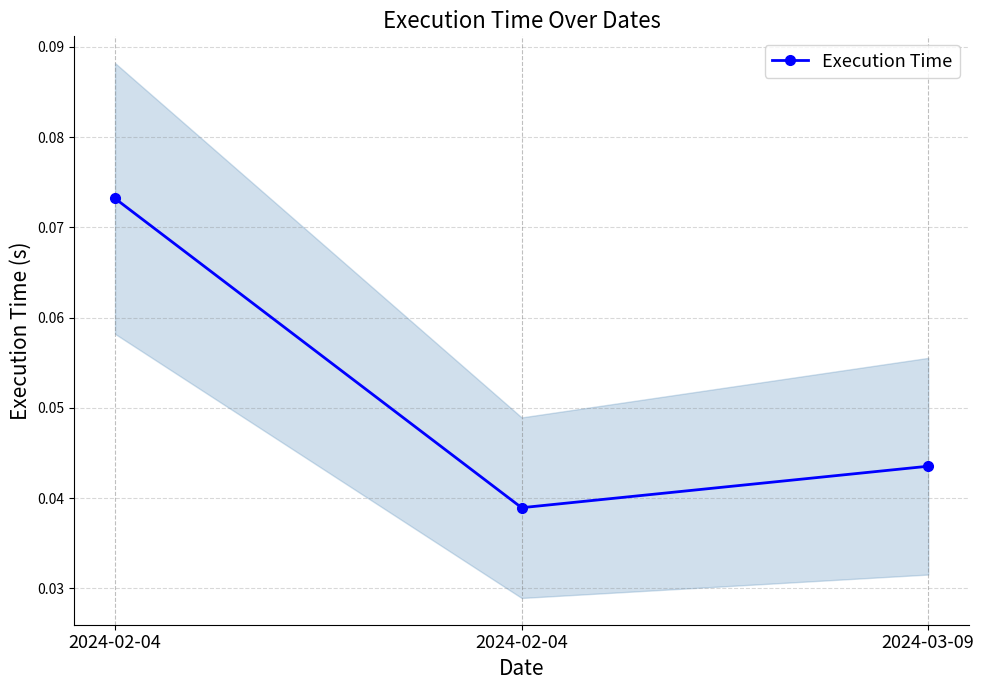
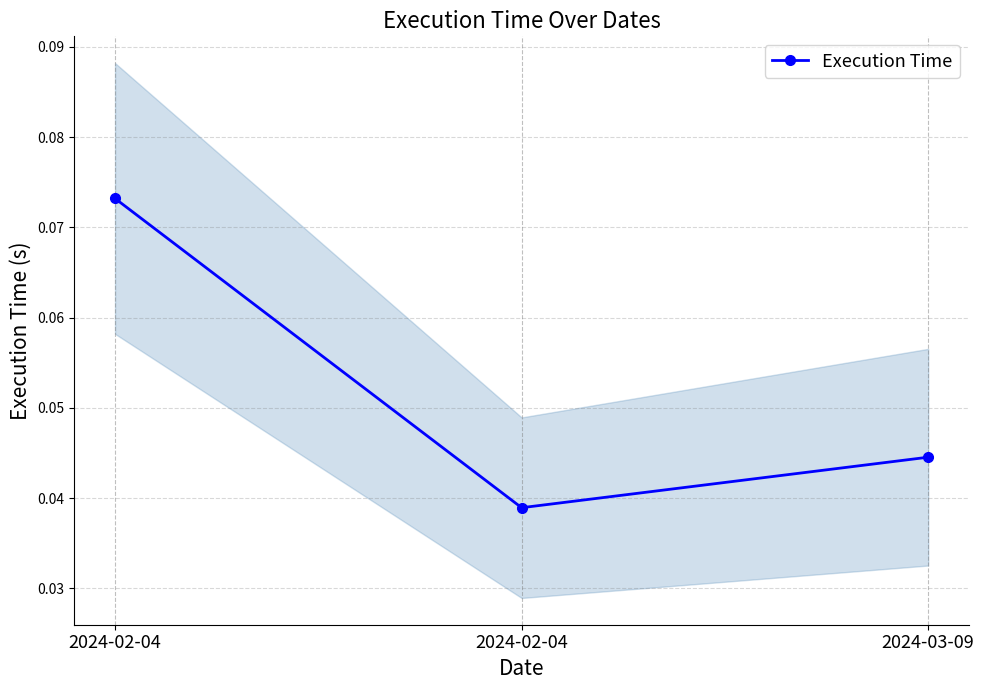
  {
    "Execution Time": {
-     "2024-03-09": 0.044
+     "2024-03-09": 0.045
    }
  }
